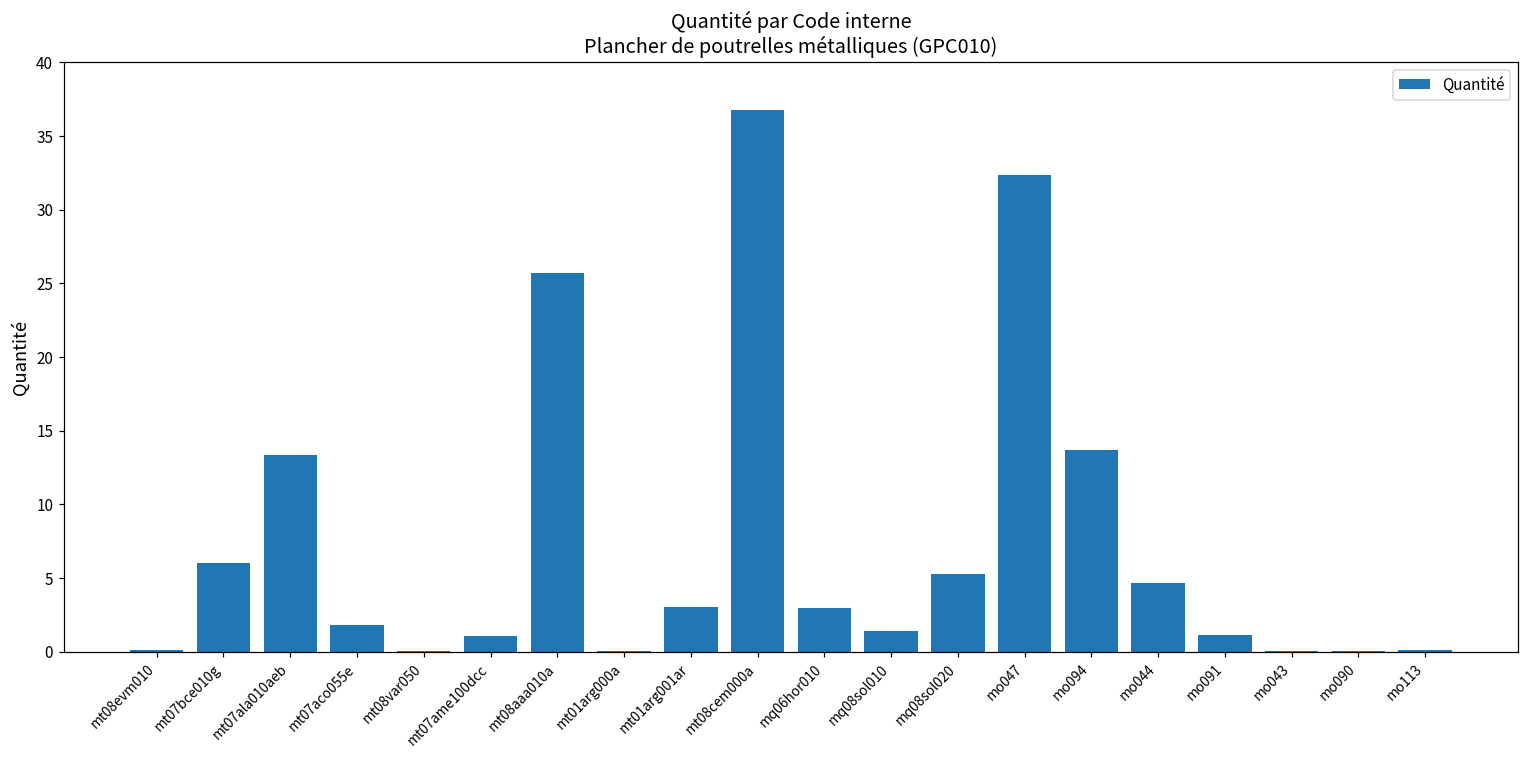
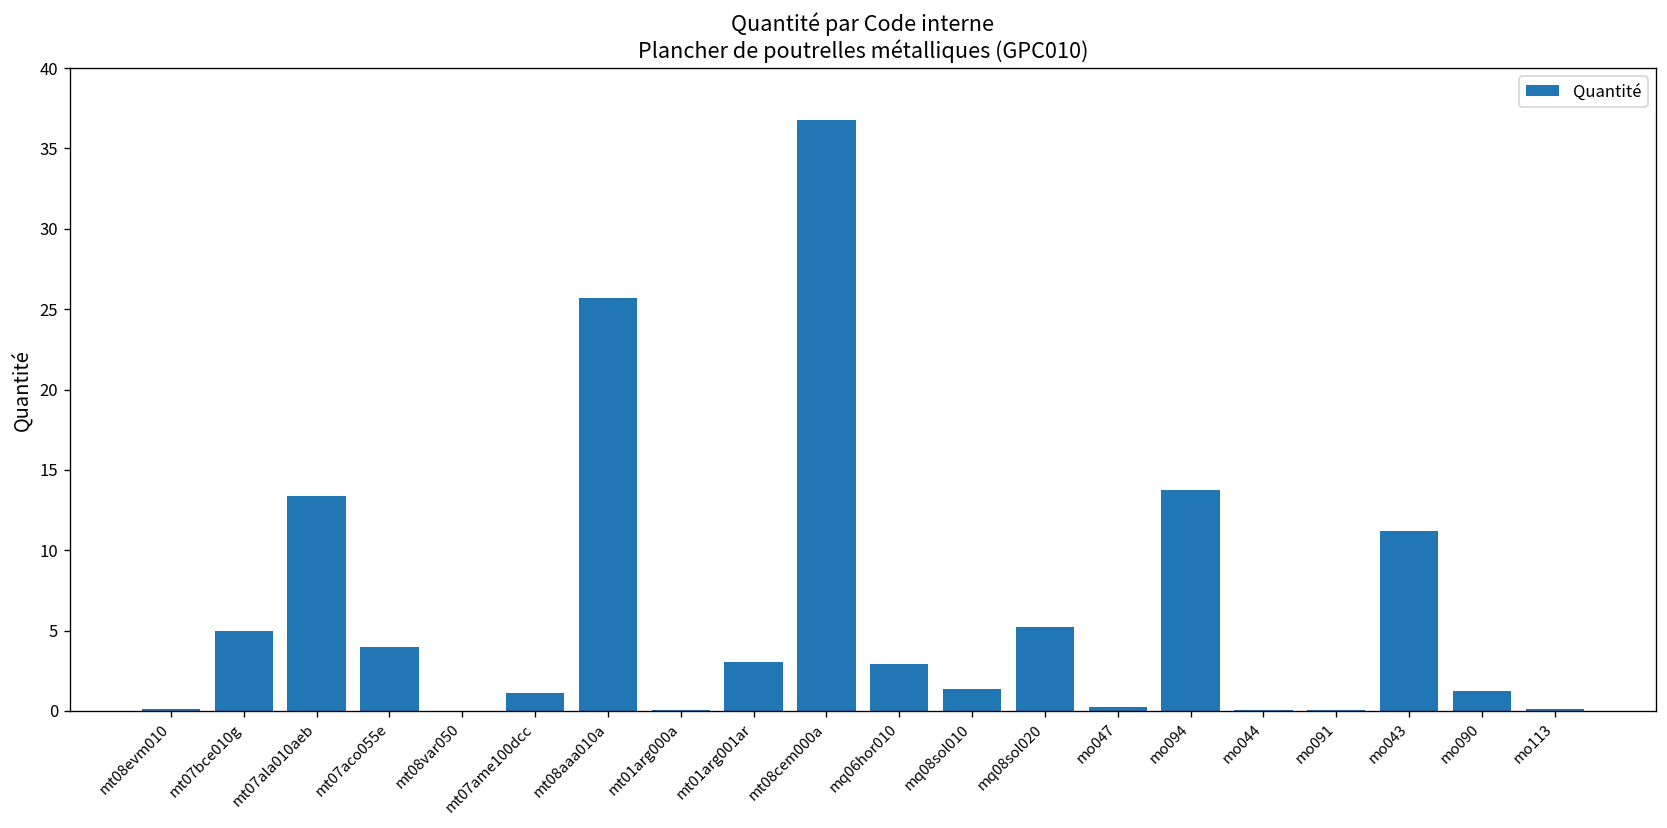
  {
-   "mt07bce010g": 6,
+   "mt07bce010g": 5,
    "mt07ala010aeb": 13.4,
-   "mt07aco055e": 1.8,
+   "mt07aco055e": 4.0,
    "mt07ame100dcc": 1.1,
    "mt08aaa010a": 25.7,
    "mt01arg001ar": 3.0,
    "mt08cem000a": 36.8,
    "mq06hor010": 2.9,
    "mq08sol010": 1.4,
    "mq08sol020": 5.2,
-   "mo047": 32.3,
+   "mo047": 0.2,
    "mo094": 13.7,
-   "mo044": 4.7,
-   "mo091": 1.2,
-   "mo043": 0.1,
-   "mo090": 0.1
+   "mo044": 0.1,
+   "mo091": 0.1,
+   "mo043": 11.2,
+   "mo090": 1.2
  }
